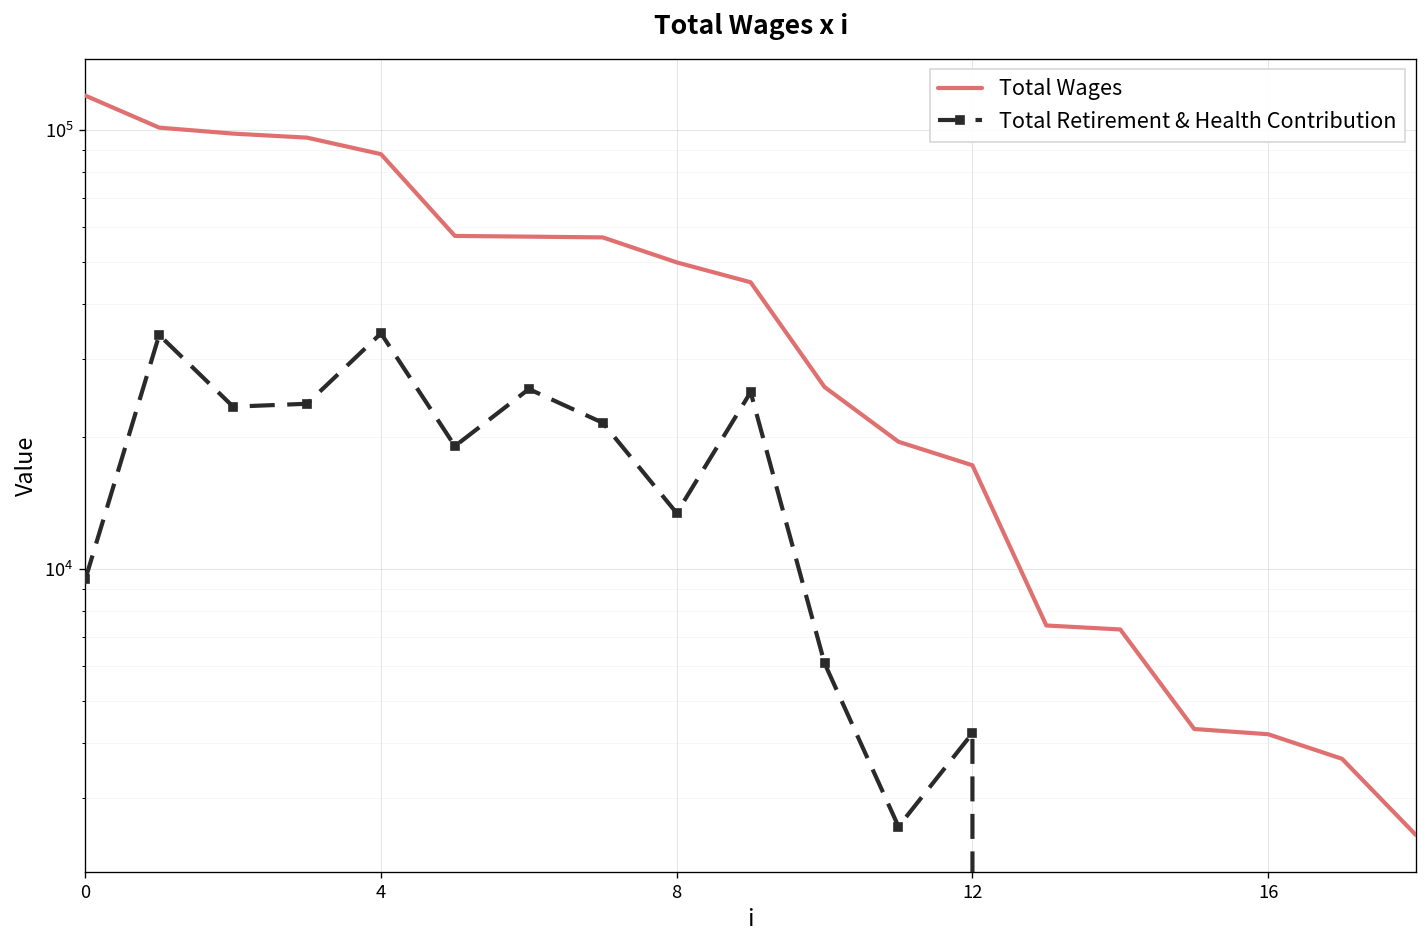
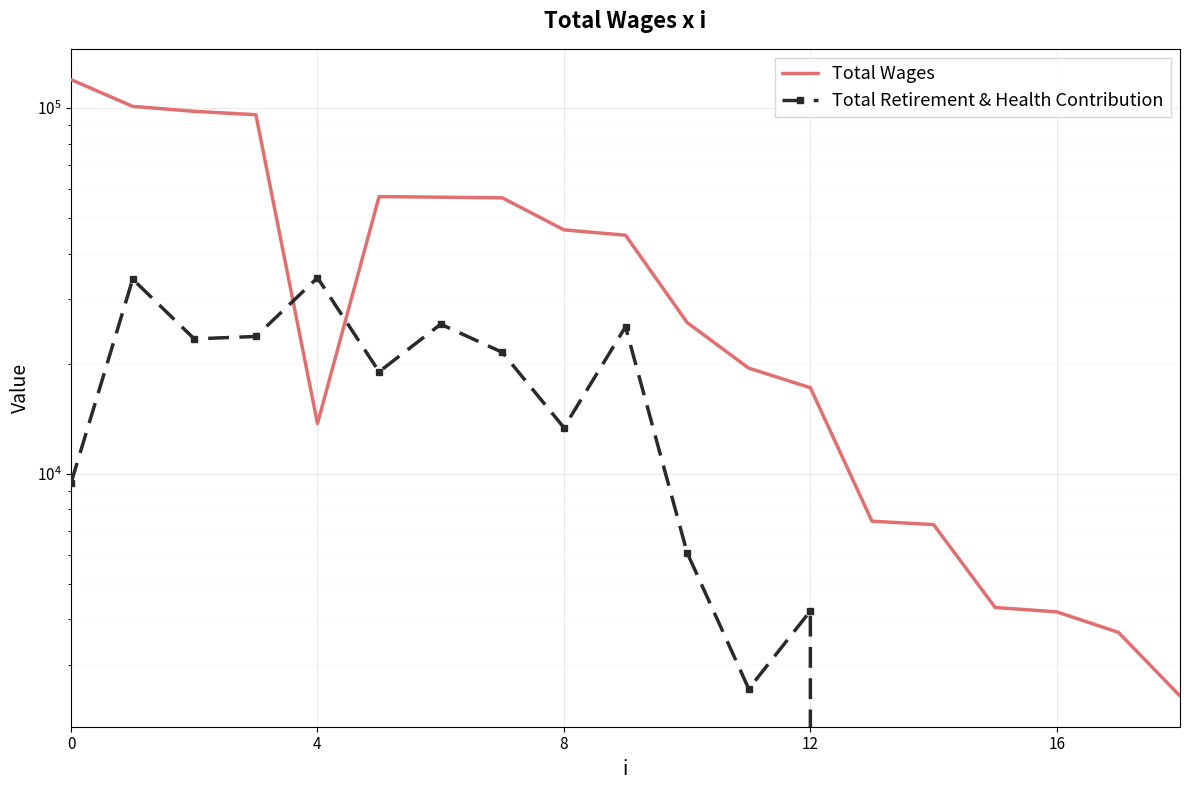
  {
    "Total Wages": {
      "0": 120000,
-     "4": 88000,
-     "8": 50000,
+     "4": 13700,
+     "8": 46000,
      "12": 17000,
      "16": 4200
    },
    "Total Retirement & Health Contribution": {
      "0": 9500,
      "4": 34000,
      "8": 13400,
      "12": 4200
    }
  }
